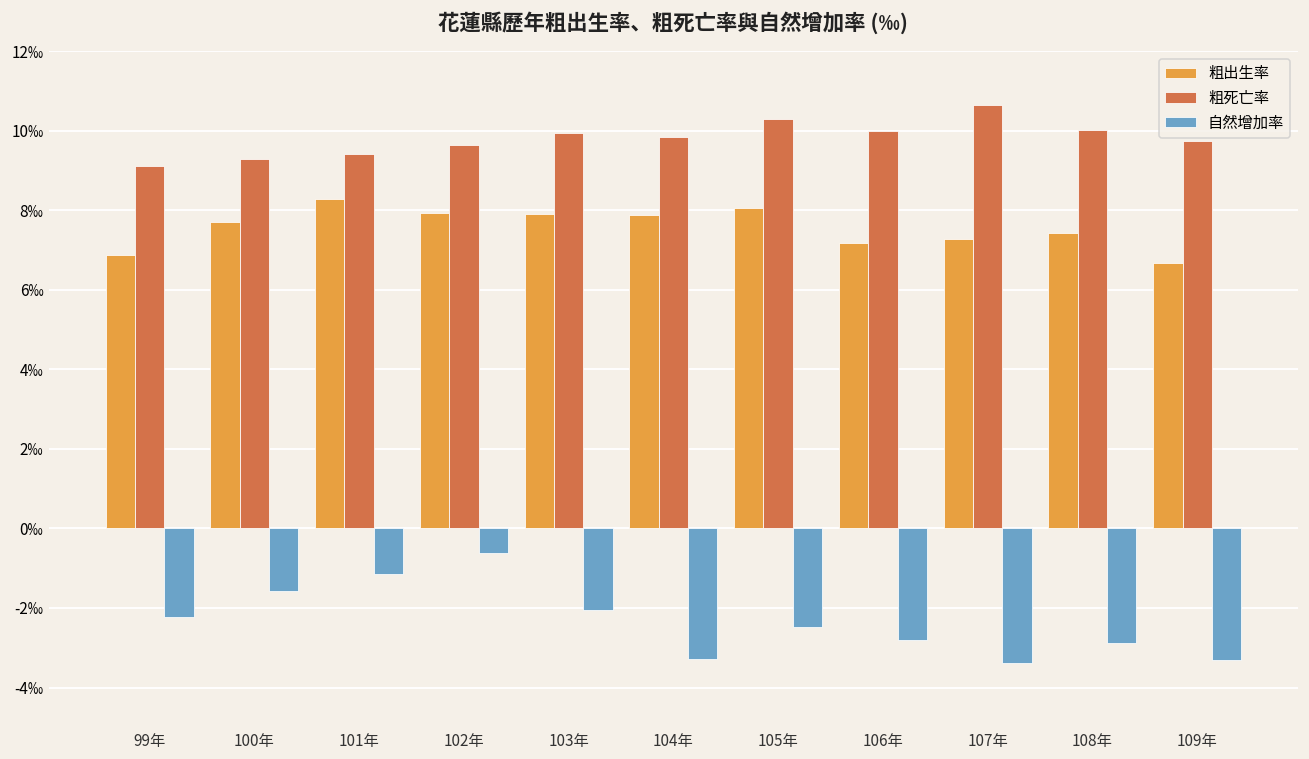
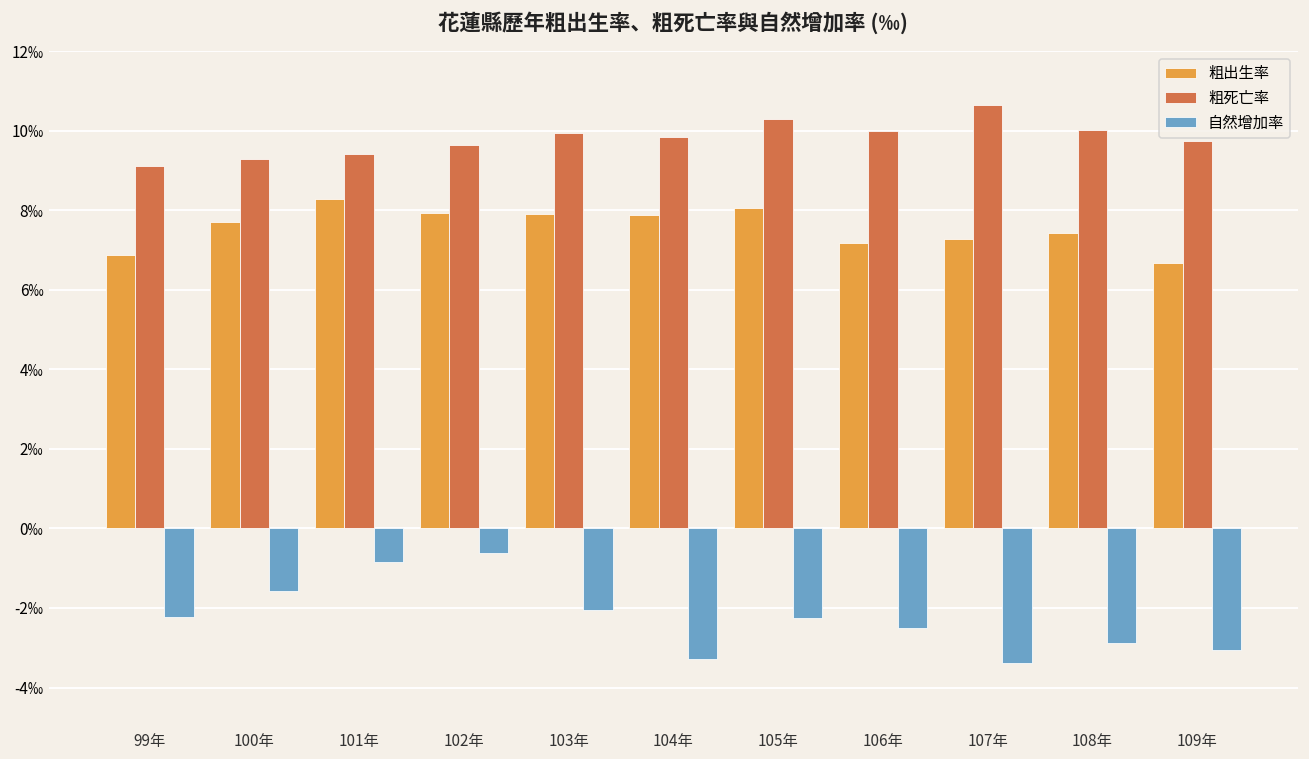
  {
    "自然增加率": {
      "99年": "-2.2‰",
      "100年": "-1.6‰",
-     "101年": "-1.1‰",
+     "101年": "-0.9‰",
      "102年": "-0.6‰",
      "103年": "-2.0‰",
      "104年": "-3.3‰",
-     "105年": "-2.5‰",
-     "106年": "-2.8‰",
+     "105年": "-2.2‰",
+     "106年": "-2.5‰",
      "107年": "-3.4‰",
      "108年": "-2.9‰",
-     "109年": "-3.3‰"
+     "109年": "-3.1‰"
    }
  }
